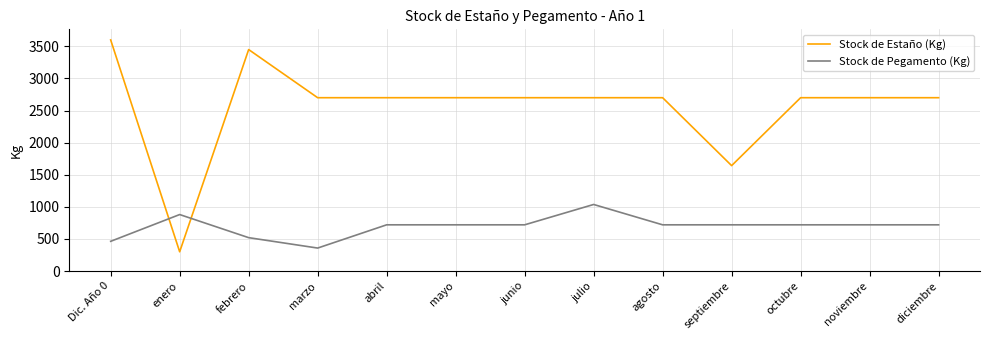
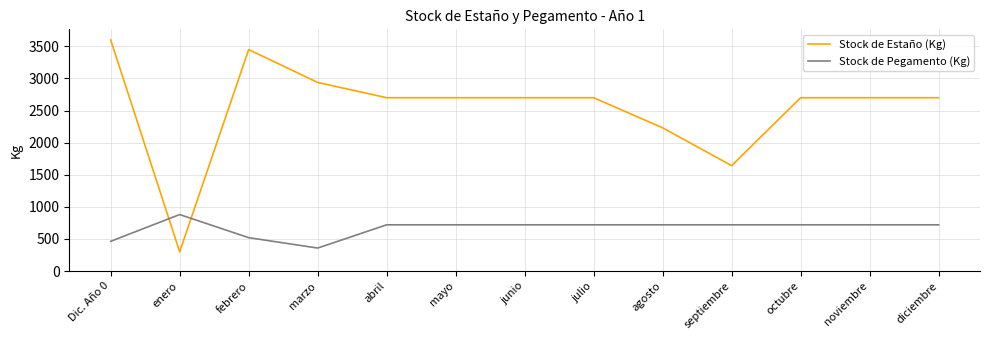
  {
    "Stock de Estaño (Kg)": {
      "Dic. Año 0": 3600,
      "enero": 300,
      "febrero": 3500,
-     "marzo": 2700,
+     "marzo": 2900,
      "abril": 2700,
      "mayo": 2700,
      "junio": 2700,
      "julio": 2700,
-     "agosto": 2700,
+     "agosto": 2200,
      "septiembre": 1600,
      "octubre": 2700,
      "noviembre": 2700,
      "diciembre": 2700
    },
    "Stock de Pegamento (Kg)": {
      "Dic. Año 0": 500,
      "enero": 900,
      "febrero": 500,
      "marzo": 400,
      "abril": 700,
      "mayo": 700,
      "junio": 700,
-     "julio": 1000,
+     "julio": 700,
      "agosto": 700,
      "septiembre": 700,
      "octubre": 700,
      "noviembre": 700,
      "diciembre": 700
    }
  }
